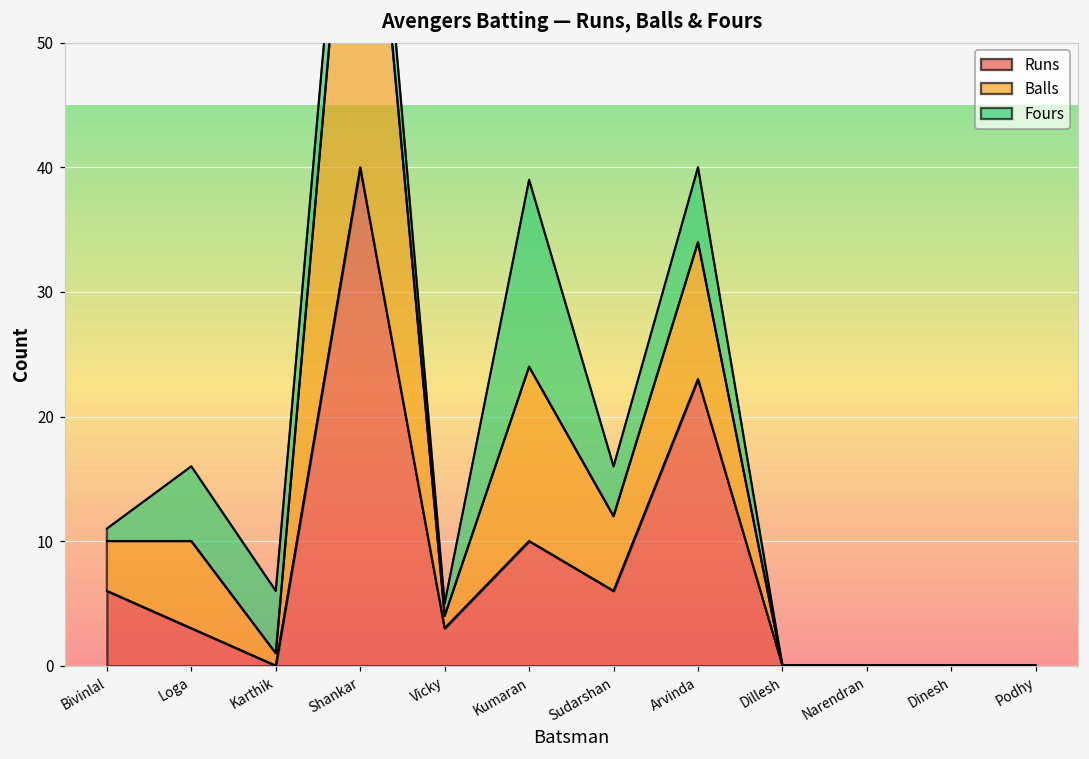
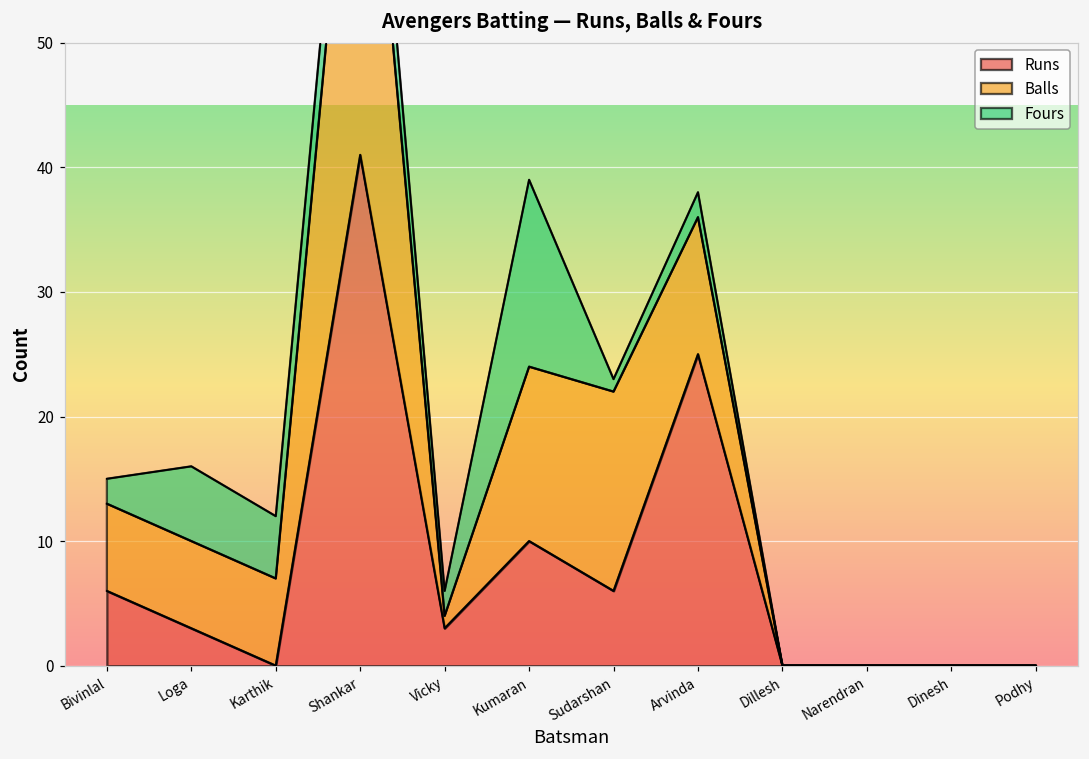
  {
    "Runs": {
      "Bivinlal": 6,
      "Loga": 3,
      "Karthik": 0,
-     "Shankar": 40,
+     "Shankar": 41,
      "Vicky": 3,
      "Kumaran": 10,
      "Sudarshan": 6,
-     "Arvinda": 23
+     "Arvinda": 25
    },
    "Balls": {
-     "Bivinlal": 4,
+     "Bivinlal": 7,
      "Loga": 7,
-     "Karthik": 1,
+     "Karthik": 7,
      "Vicky": 1,
      "Kumaran": 14,
-     "Sudarshan": 6,
+     "Sudarshan": 16,
      "Arvinda": 11
    },
    "Fours": {
-     "Bivinlal": 1,
+     "Bivinlal": 2,
      "Loga": 6,
      "Karthik": 5,
-     "Vicky": 1,
+     "Vicky": 2,
      "Kumaran": 15,
-     "Sudarshan": 4,
-     "Arvinda": 6
+     "Sudarshan": 1,
+     "Arvinda": 2
    }
  }
